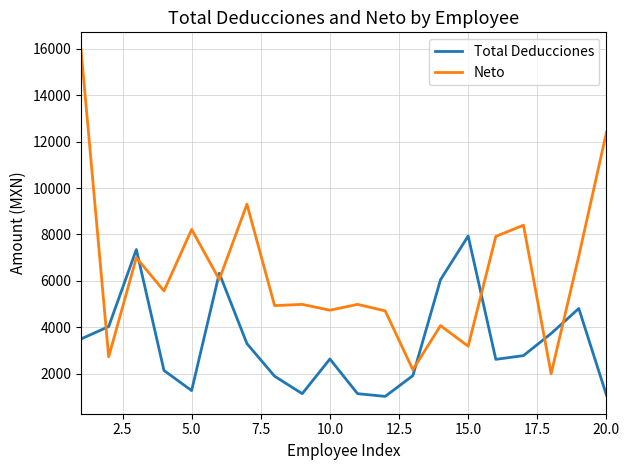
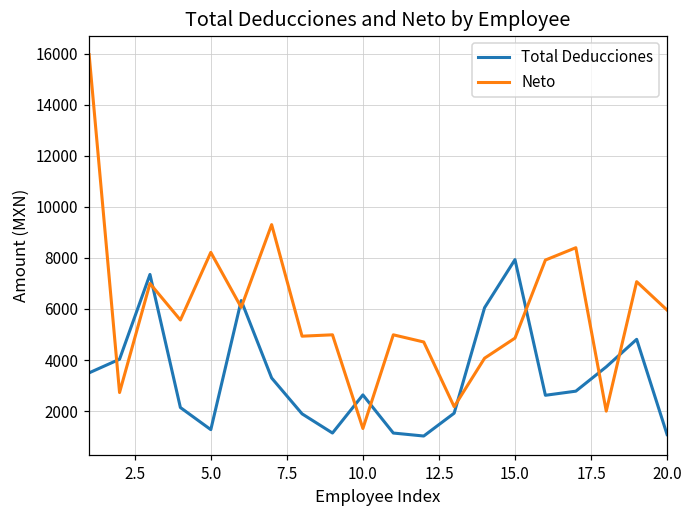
  {
    "Total Deducciones": {
      "5.0": 1300,
      "10.0": 2600,
      "15.0": 7900,
      "20.0": 1100
    },
    "Neto": {
      "5.0": 8200,
-     "10.0": 4700,
-     "15.0": 3200,
-     "20.0": 12400
+     "10.0": 1300,
+     "15.0": 4900,
+     "20.0": 6000
    }
  }
